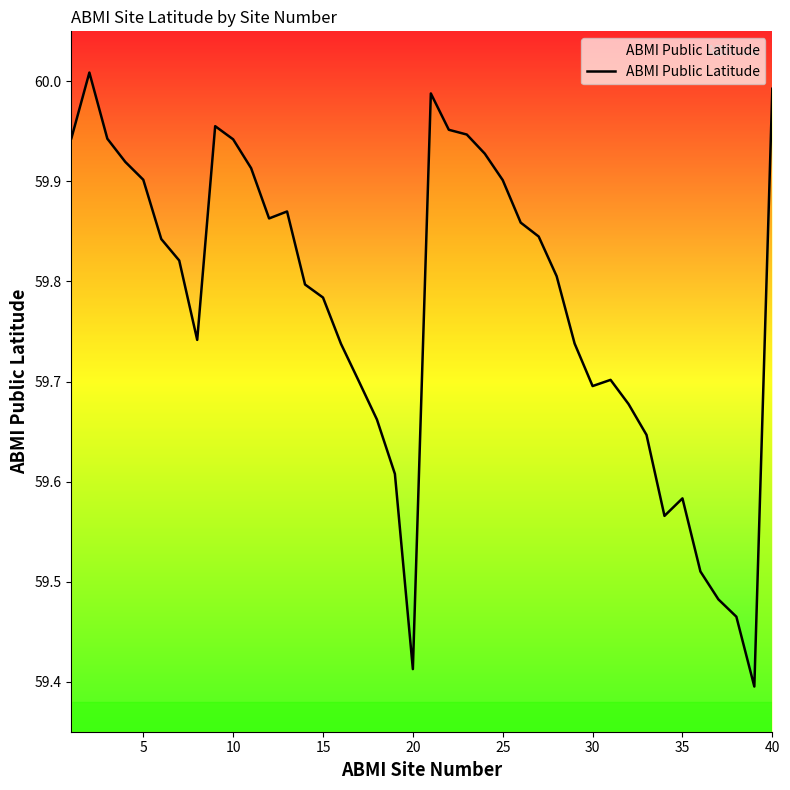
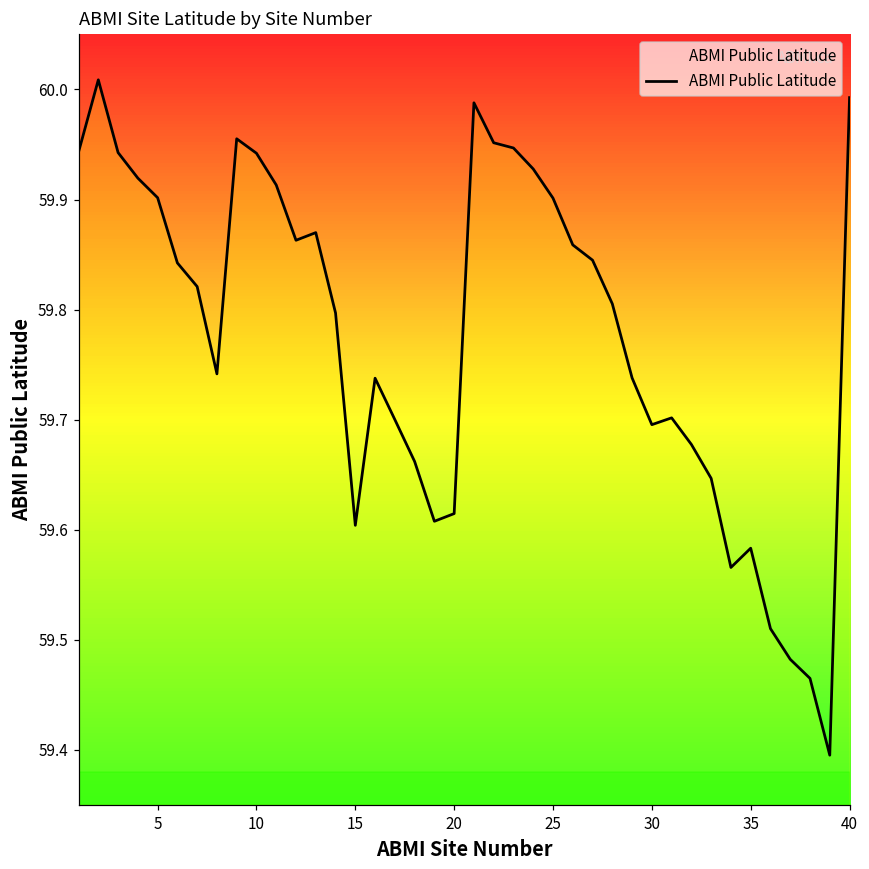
  {
    "5": 59.902,
    "10": 59.942,
-   "15": 59.784,
-   "20": 59.413,
+   "15": 59.604,
+   "20": 59.615,
    "25": 59.901,
    "30": 59.695,
    "35": 59.583,
    "40": 59.993
  }
